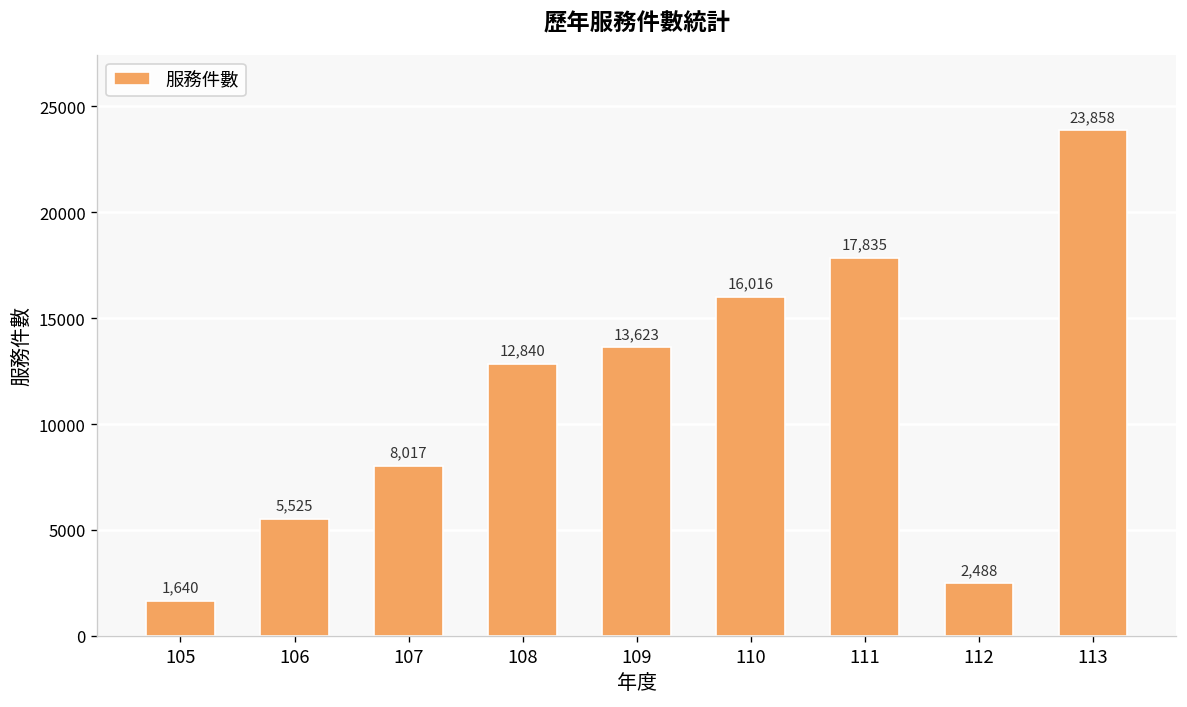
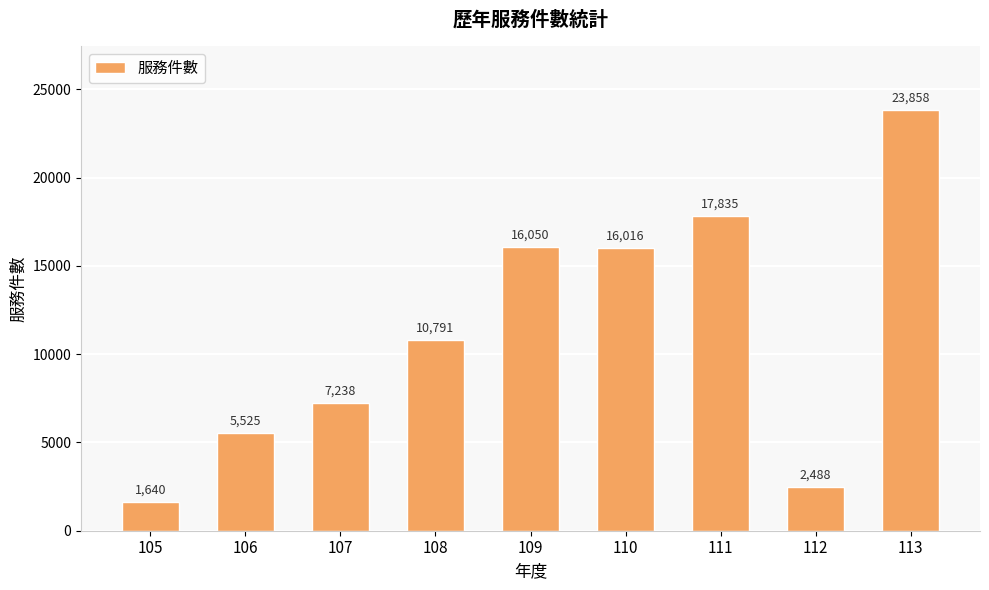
  {
    "105": "1,640",
    "106": "5,525",
-   "107": "8,017",
-   "108": "12,840",
-   "109": "13,623",
+   "107": "7,238",
+   "108": "10,791",
+   "109": "16,050",
    "110": "16,016",
    "111": "17,835",
    "112": "2,488",
    "113": "23,858"
  }
